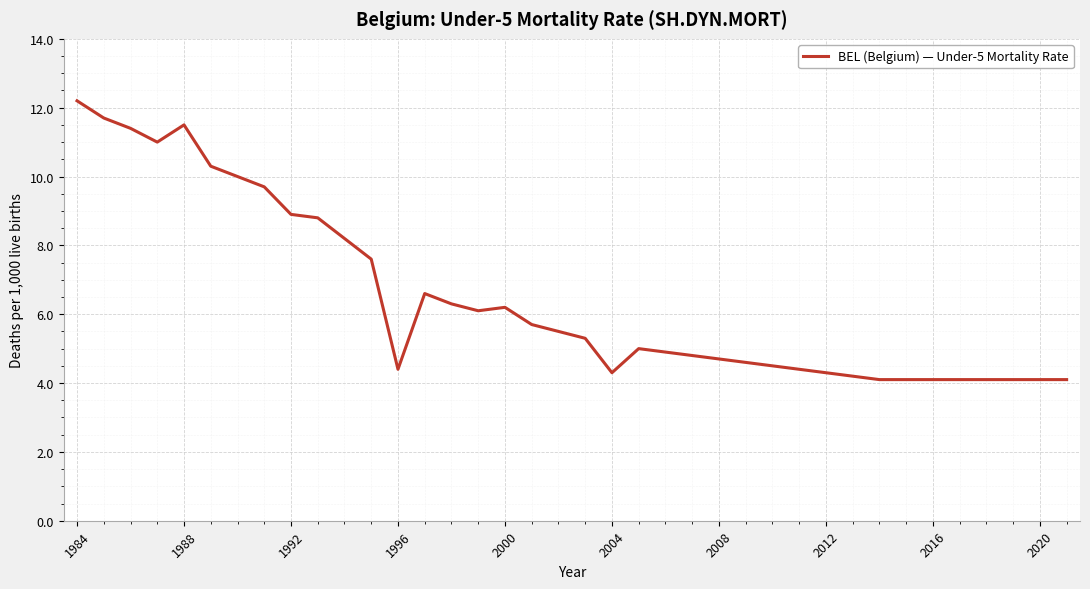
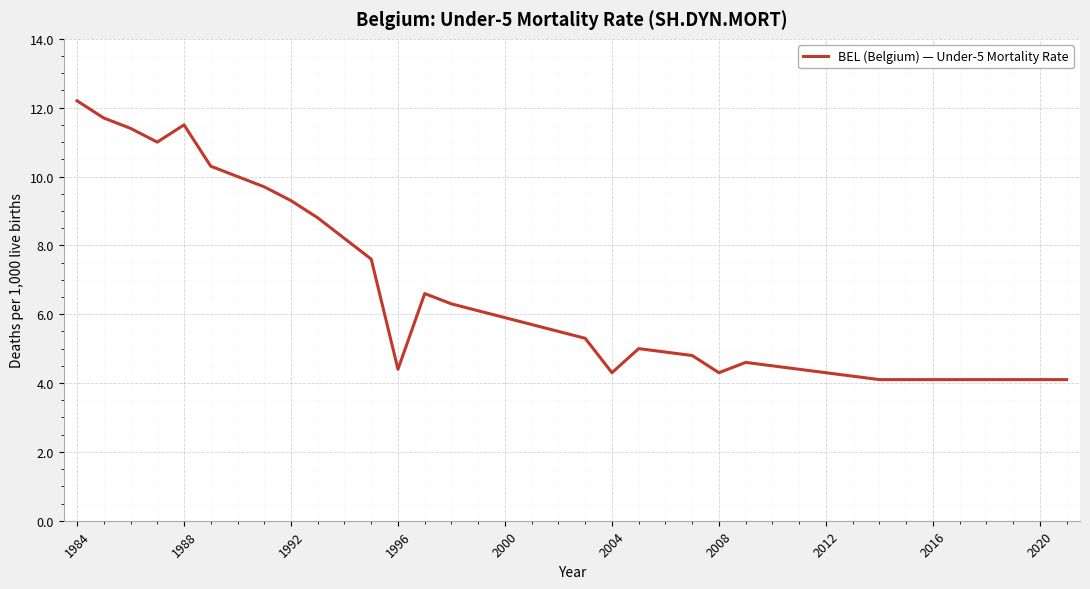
  {
    "1984": 12.2,
    "1988": 11.5,
-   "1992": 8.9,
+   "1992": 9.3,
    "1996": 4.4,
-   "2000": 6.2,
+   "2000": 5.9,
    "2004": 4.3,
-   "2008": 4.7,
+   "2008": 4.3,
    "2012": 4.3,
    "2016": 4.1,
    "2020": 4.1
  }
